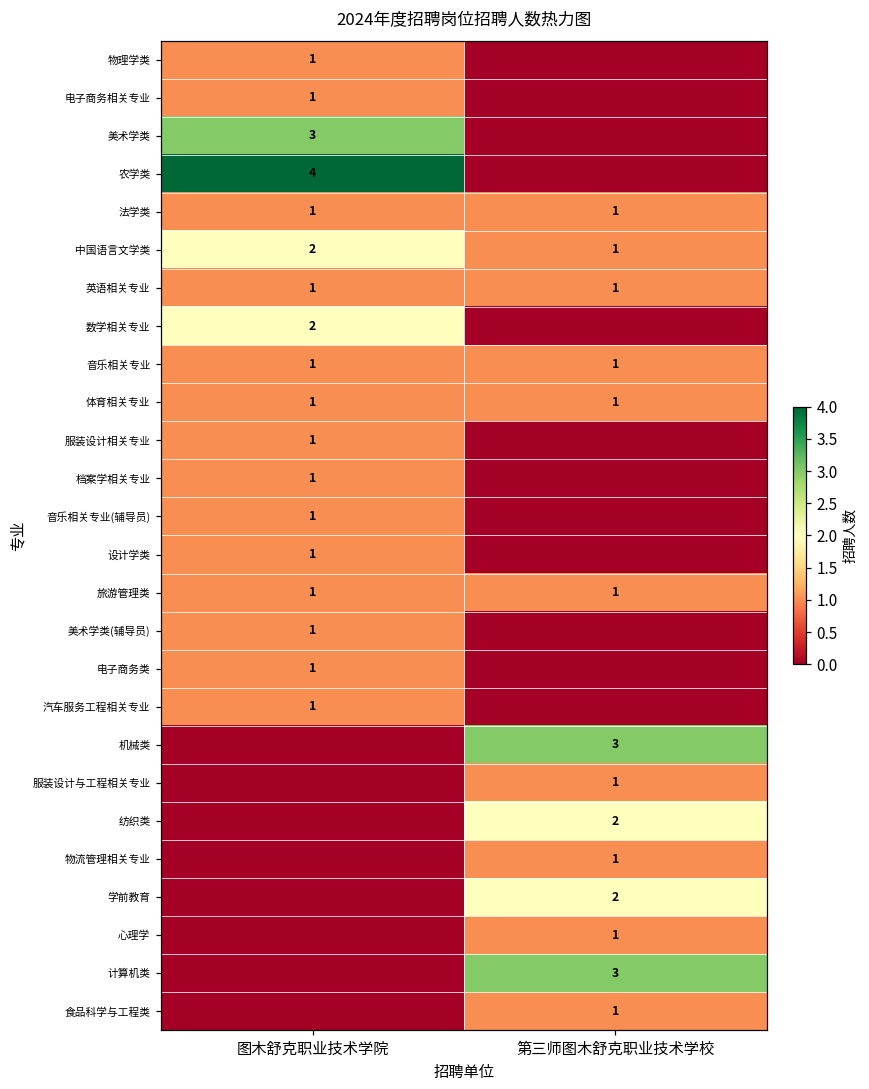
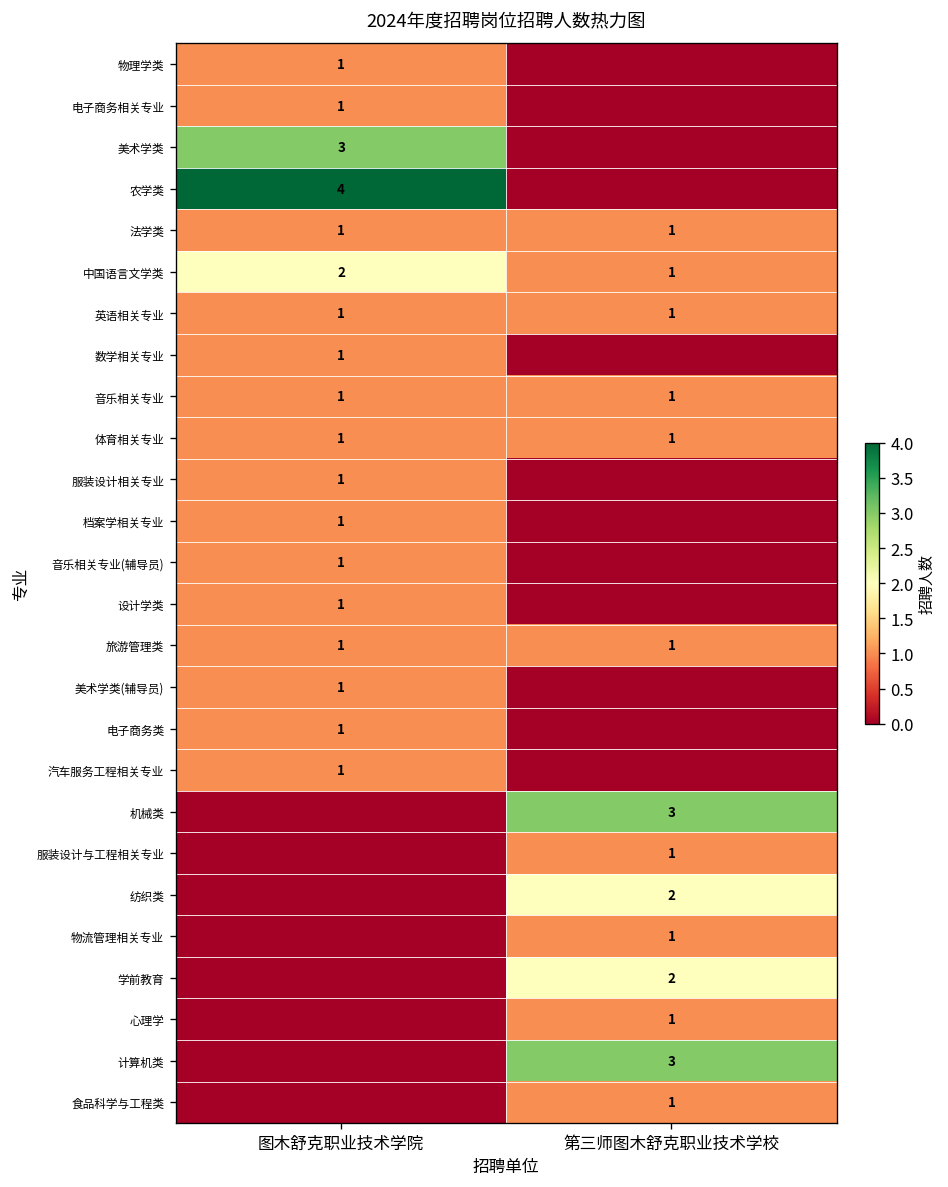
  {
    "物理学类": {
      "图木舒克职业技术学院": 1
    },
    "电子商务相关专业": {
      "图木舒克职业技术学院": 1
    },
    "美术学类": {
      "图木舒克职业技术学院": 3
    },
    "农学类": {
      "图木舒克职业技术学院": 4
    },
    "法学类": {
      "图木舒克职业技术学院": 1,
      "第三师图木舒克职业技术学校": 1
    },
    "中国语言文学类": {
      "图木舒克职业技术学院": 2,
      "第三师图木舒克职业技术学校": 1
    },
    "英语相关专业": {
      "图木舒克职业技术学院": 1,
      "第三师图木舒克职业技术学校": 1
    },
    "数学相关专业": {
-     "图木舒克职业技术学院": 2
+     "图木舒克职业技术学院": 1
    },
    "音乐相关专业": {
      "图木舒克职业技术学院": 1,
      "第三师图木舒克职业技术学校": 1
    },
    "体育相关专业": {
      "图木舒克职业技术学院": 1,
      "第三师图木舒克职业技术学校": 1
    },
    "服装设计相关专业": {
      "图木舒克职业技术学院": 1
    },
    "档案学相关专业": {
      "图木舒克职业技术学院": 1
    },
    "音乐相关专业(辅导员)": {
      "图木舒克职业技术学院": 1
    },
    "设计学类": {
      "图木舒克职业技术学院": 1
    },
    "旅游管理类": {
      "图木舒克职业技术学院": 1,
      "第三师图木舒克职业技术学校": 1
    },
    "美术学类(辅导员)": {
      "图木舒克职业技术学院": 1
    },
    "电子商务类": {
      "图木舒克职业技术学院": 1
    },
    "汽车服务工程相关专业": {
      "图木舒克职业技术学院": 1
    },
    "机械类": {
      "第三师图木舒克职业技术学校": 3
    },
    "服装设计与工程相关专业": {
      "第三师图木舒克职业技术学校": 1
    },
    "纺织类": {
      "第三师图木舒克职业技术学校": 2
    },
    "物流管理相关专业": {
      "第三师图木舒克职业技术学校": 1
    },
    "学前教育": {
      "第三师图木舒克职业技术学校": 2
    },
    "心理学": {
      "第三师图木舒克职业技术学校": 1
    },
    "计算机类": {
      "第三师图木舒克职业技术学校": 3
    },
    "食品科学与工程类": {
      "第三师图木舒克职业技术学校": 1
    }
  }
